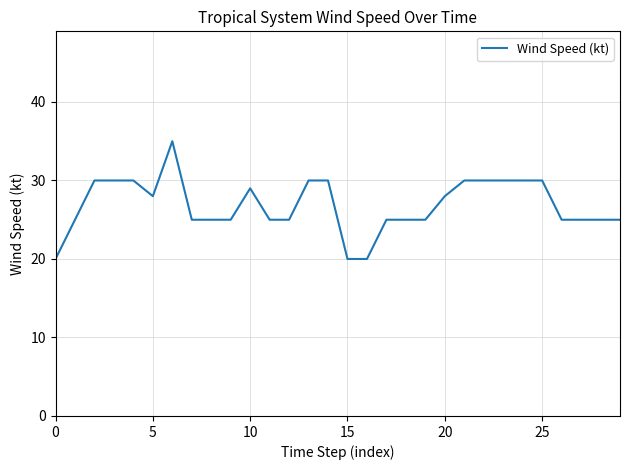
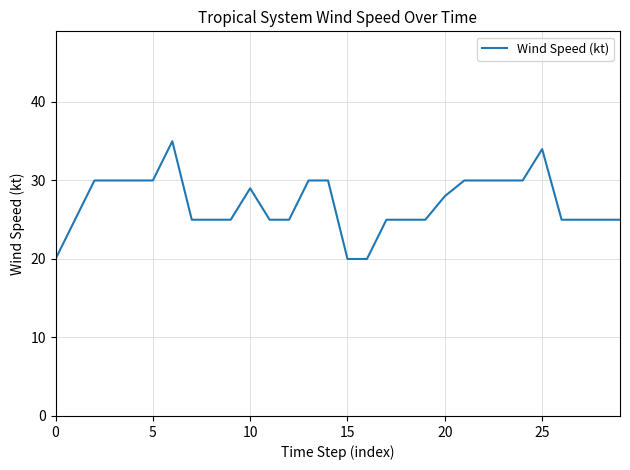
  {
    "0": 20,
-   "5": 28,
+   "5": 30,
    "10": 29,
    "15": 20,
    "20": 28,
-   "25": 30
+   "25": 34
  }
